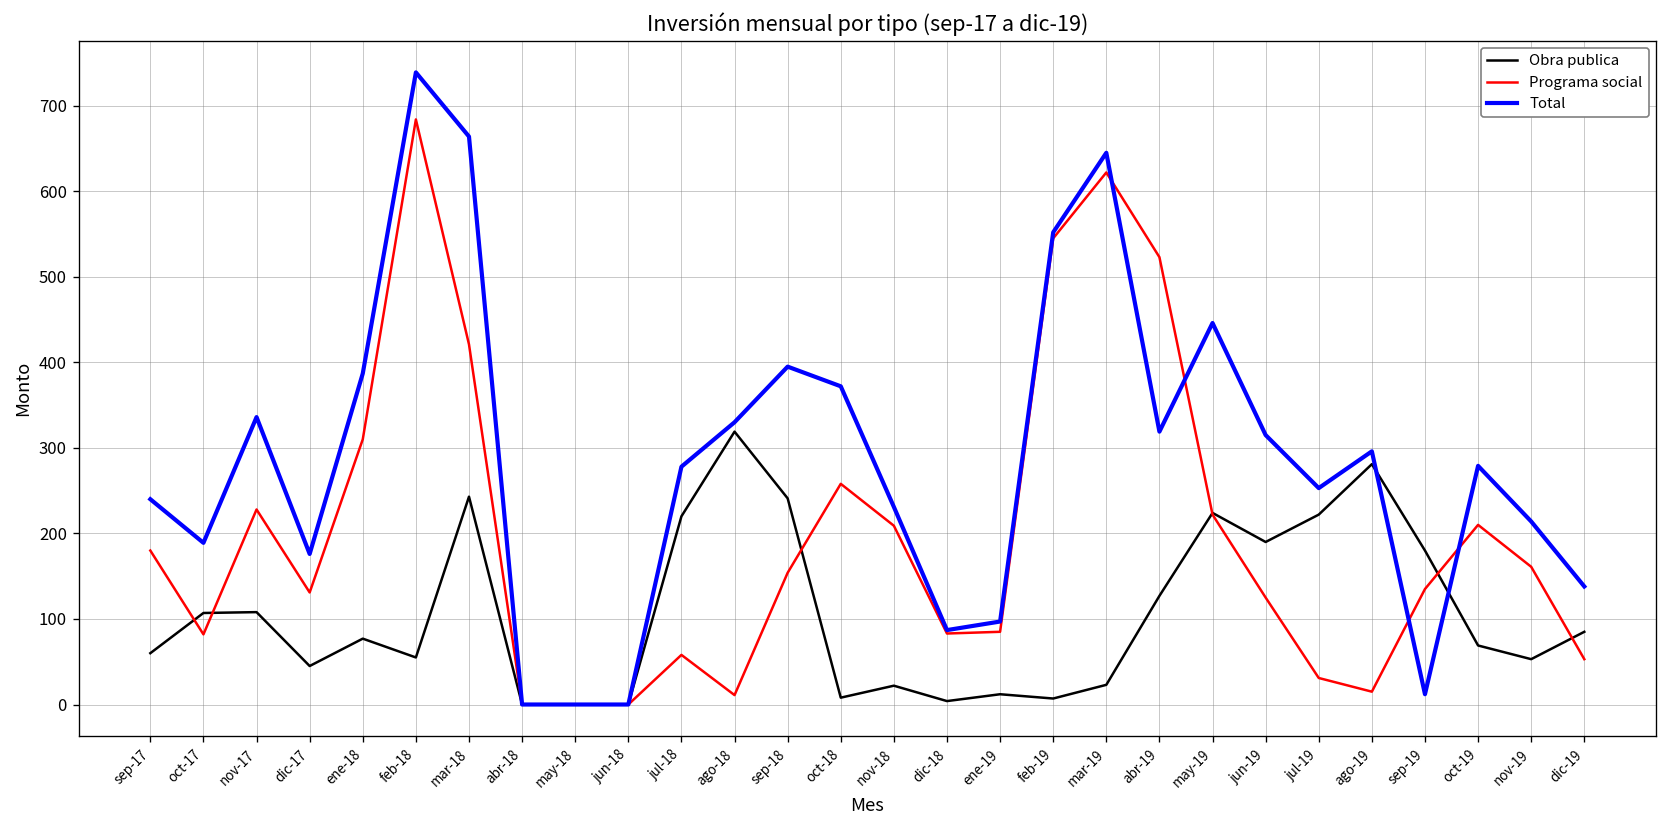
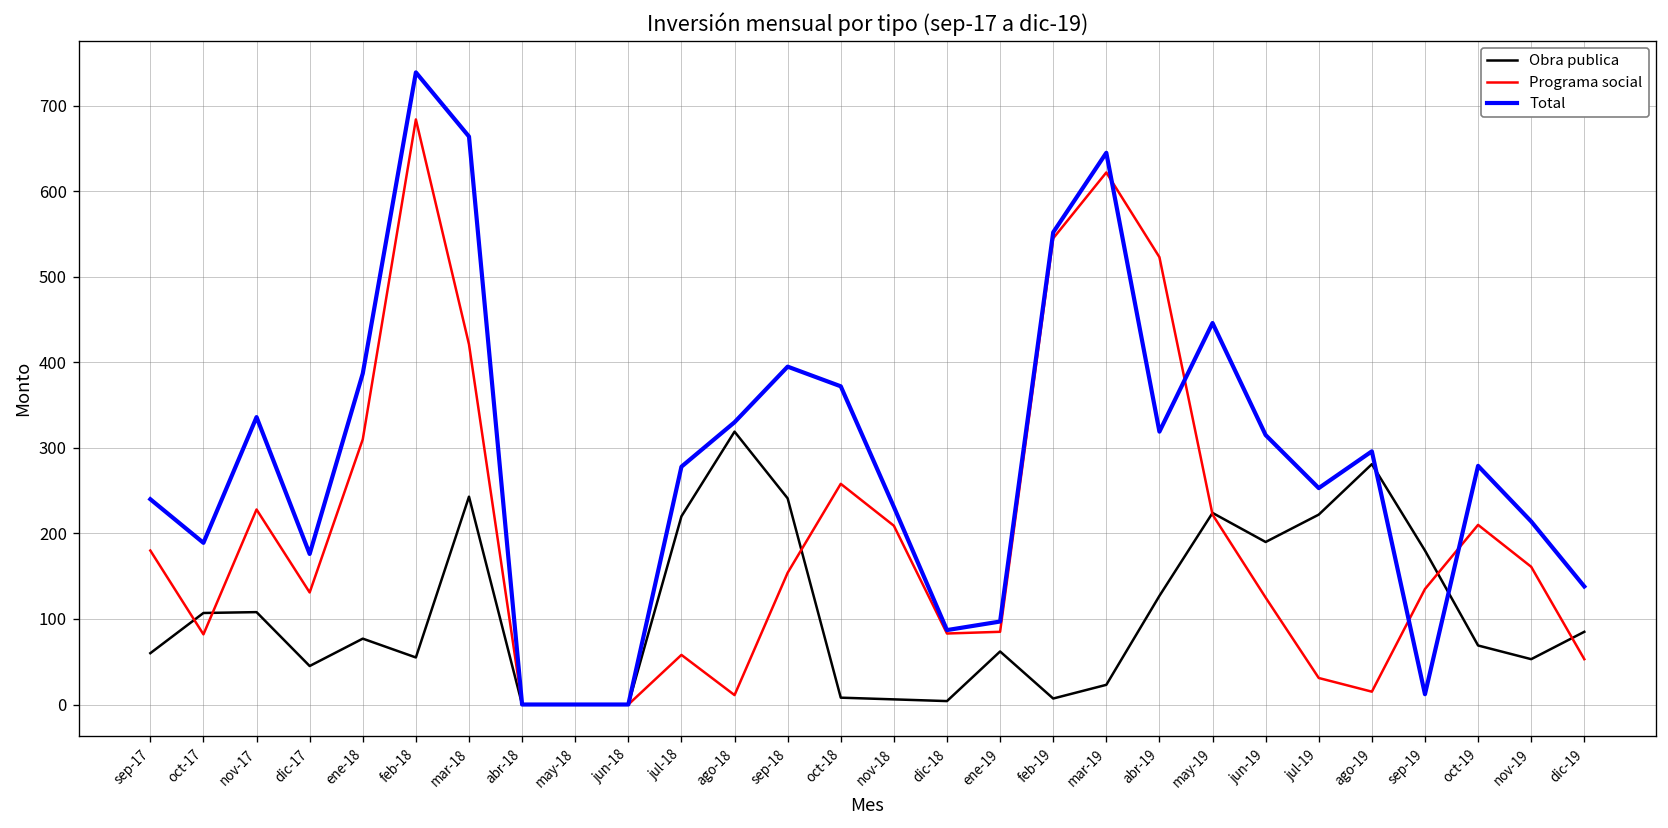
  {
    "Obra publica": {
      "sep-17": 60,
      "oct-17": 110,
      "nov-17": 110,
      "dic-17": 50,
      "ene-18": 80,
      "feb-18": 60,
      "mar-18": 240,
      "jul-18": 220,
      "ago-18": 320,
      "sep-18": 240,
      "oct-18": 10,
-     "nov-18": 20,
+     "nov-18": 10,
      "dic-18": 0,
-     "ene-19": 10,
+     "ene-19": 60,
      "feb-19": 10,
      "mar-19": 20,
      "abr-19": 130,
      "jun-19": 190,
      "jul-19": 220,
      "ago-19": 280,
      "sep-19": 180,
      "oct-19": 70,
      "nov-19": 50,
      "dic-19": 90
    },
    "Programa social": {
      "sep-17": 180,
      "oct-17": 80,
      "nov-17": 230,
      "dic-17": 130,
      "ene-18": 310,
      "feb-18": 680,
      "mar-18": 420,
      "jul-18": 60,
      "ago-18": 10,
      "sep-18": 150,
      "oct-18": 260,
      "nov-18": 210,
      "dic-18": 80,
      "ene-19": 90,
      "feb-19": 550,
      "mar-19": 620,
      "abr-19": 520,
      "jun-19": 130,
      "jul-19": 30,
      "ago-19": 20,
      "sep-19": 140,
      "oct-19": 210,
      "nov-19": 160,
      "dic-19": 50
    },
    "Total": {
      "sep-17": 240,
      "oct-17": 190,
      "nov-17": 340,
      "dic-17": 180,
      "ene-18": 390,
      "feb-18": 740,
      "mar-18": 660,
      "jul-18": 280,
      "ago-18": 330,
      "sep-18": 400,
      "oct-18": 370,
      "nov-18": 230,
      "dic-18": 90,
      "ene-19": 100,
      "feb-19": 550,
      "mar-19": 650,
      "abr-19": 320,
      "may-19": 450,
      "jun-19": 320,
      "jul-19": 250,
      "ago-19": 300,
      "sep-19": 10,
      "oct-19": 280,
      "nov-19": 210,
      "dic-19": 140
    }
  }
